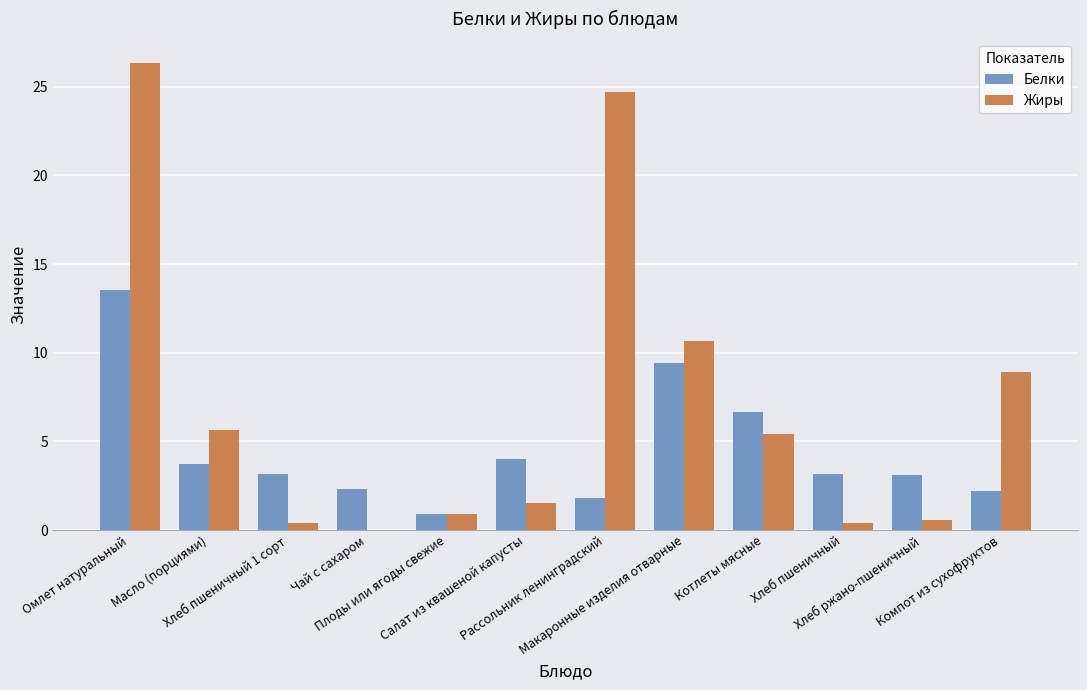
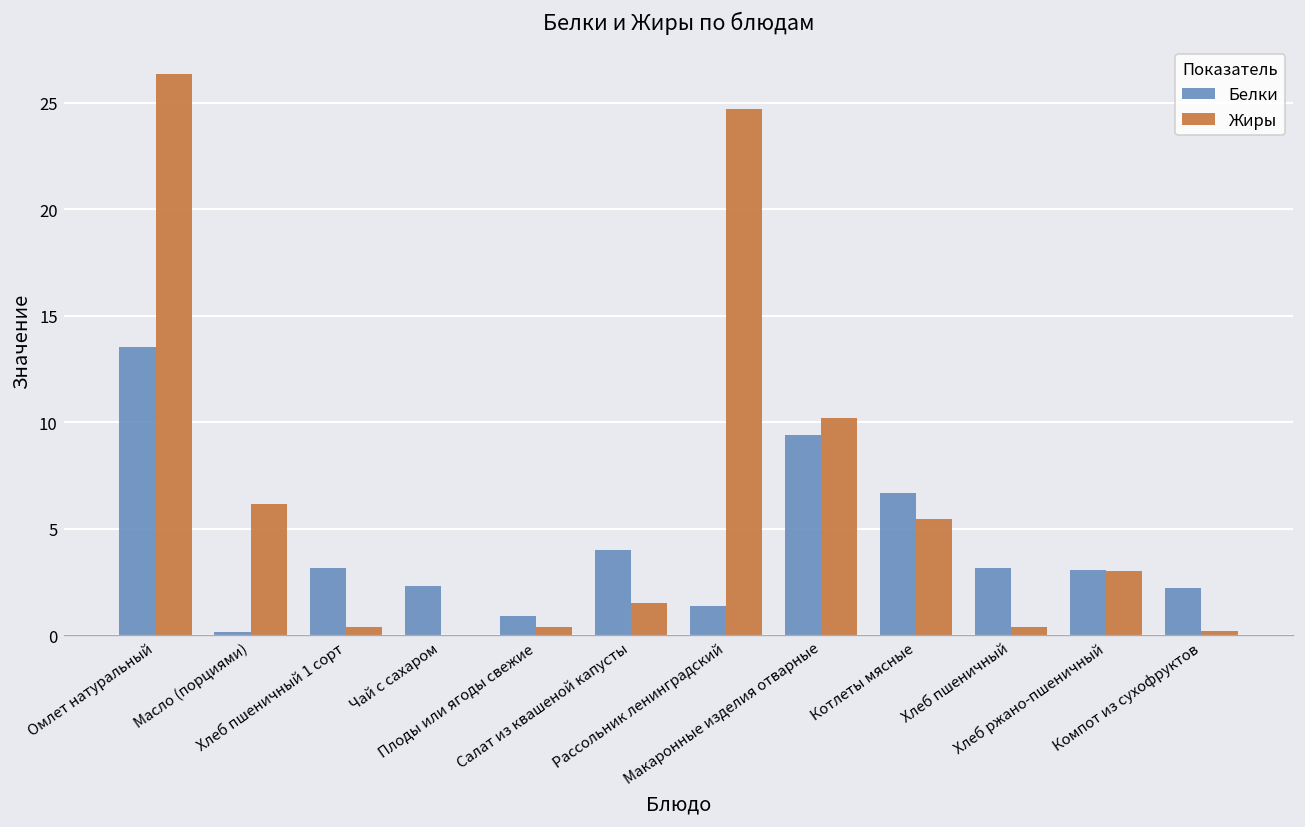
  {
    "Белки": {
      "Омлет натуральный": 13.5,
-     "Масло (порциями)": 3.7,
+     "Масло (порциями)": 0.1,
      "Хлеб пшеничный 1 сорт": 3.2,
      "Чай с сахаром": 2.3,
      "Плоды или ягоды свежие": 0.9,
      "Салат из квашеной капусты": 4.0,
-     "Рассольник ленинградский": 1.8,
+     "Рассольник ленинградский": 1.4,
      "Макаронные изделия отварные": 9.4,
      "Котлеты мясные": 6.7,
      "Хлеб пшеничный": 3.2,
      "Хлеб ржано-пшеничный": 3.1,
      "Компот из сухофруктов": 2.2
    },
    "Жиры": {
      "Омлет натуральный": 26.4,
-     "Масло (порциями)": 5.7,
+     "Масло (порциями)": 6.2,
      "Хлеб пшеничный 1 сорт": 0.4,
      "Чай с сахаром": 0.0,
-     "Плоды или ягоды свежие": 0.9,
+     "Плоды или ягоды свежие": 0.4,
      "Салат из квашеной капусты": 1.5,
      "Рассольник ленинградский": 24.7,
-     "Макаронные изделия отварные": 10.7,
+     "Макаронные изделия отварные": 10.2,
      "Котлеты мясные": 5.4,
      "Хлеб пшеничный": 0.4,
-     "Хлеб ржано-пшеничный": 0.6,
-     "Компот из сухофруктов": 8.9
+     "Хлеб ржано-пшеничный": 3.0,
+     "Компот из сухофруктов": 0.2
    }
  }
